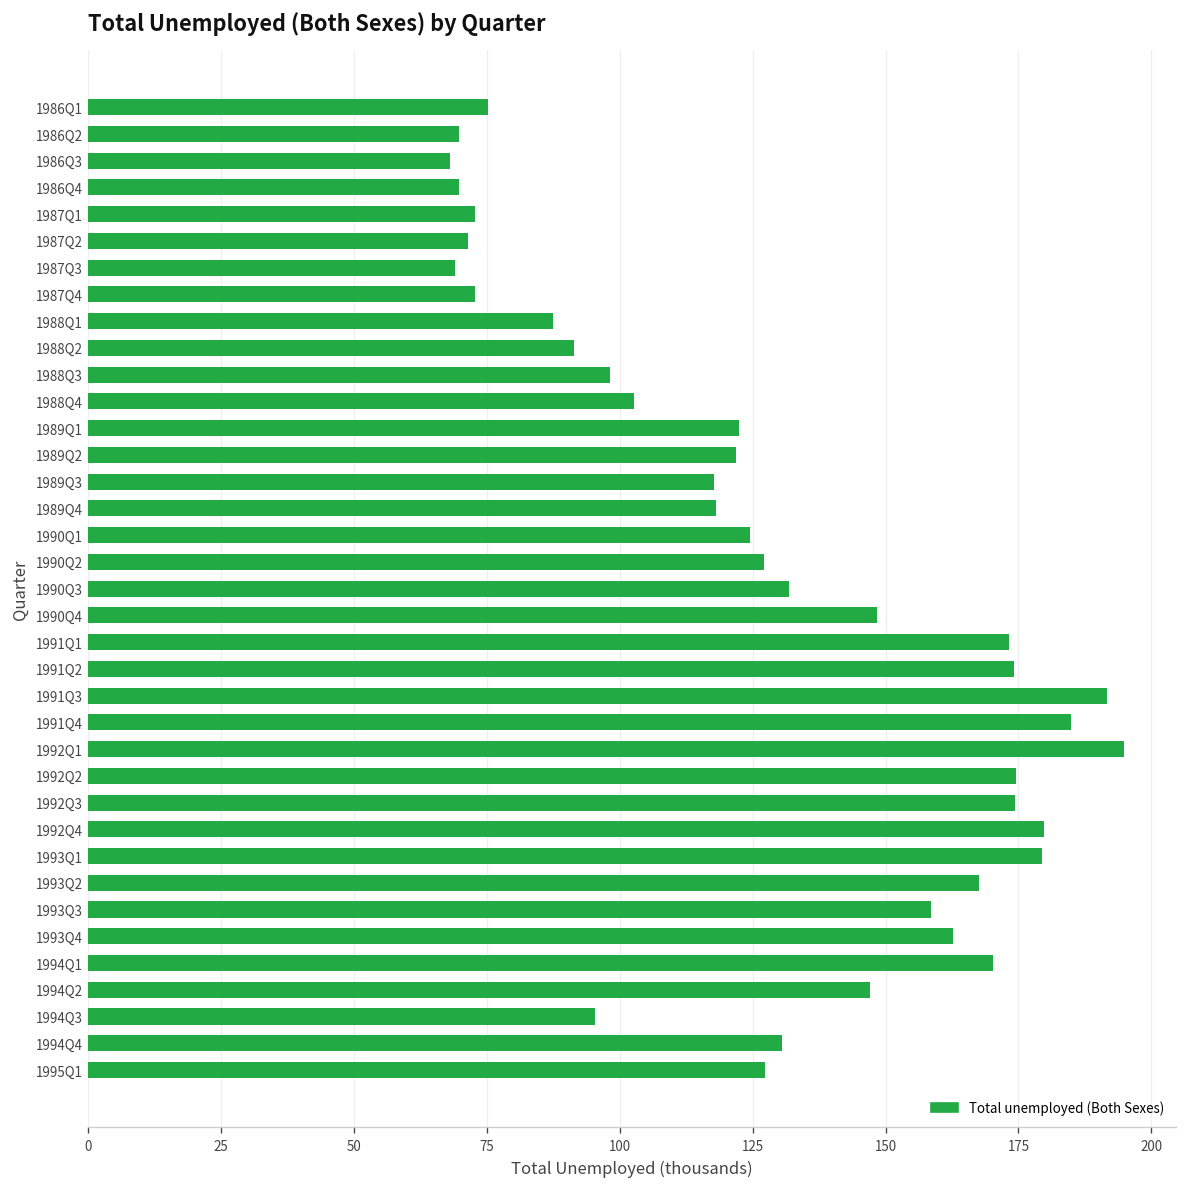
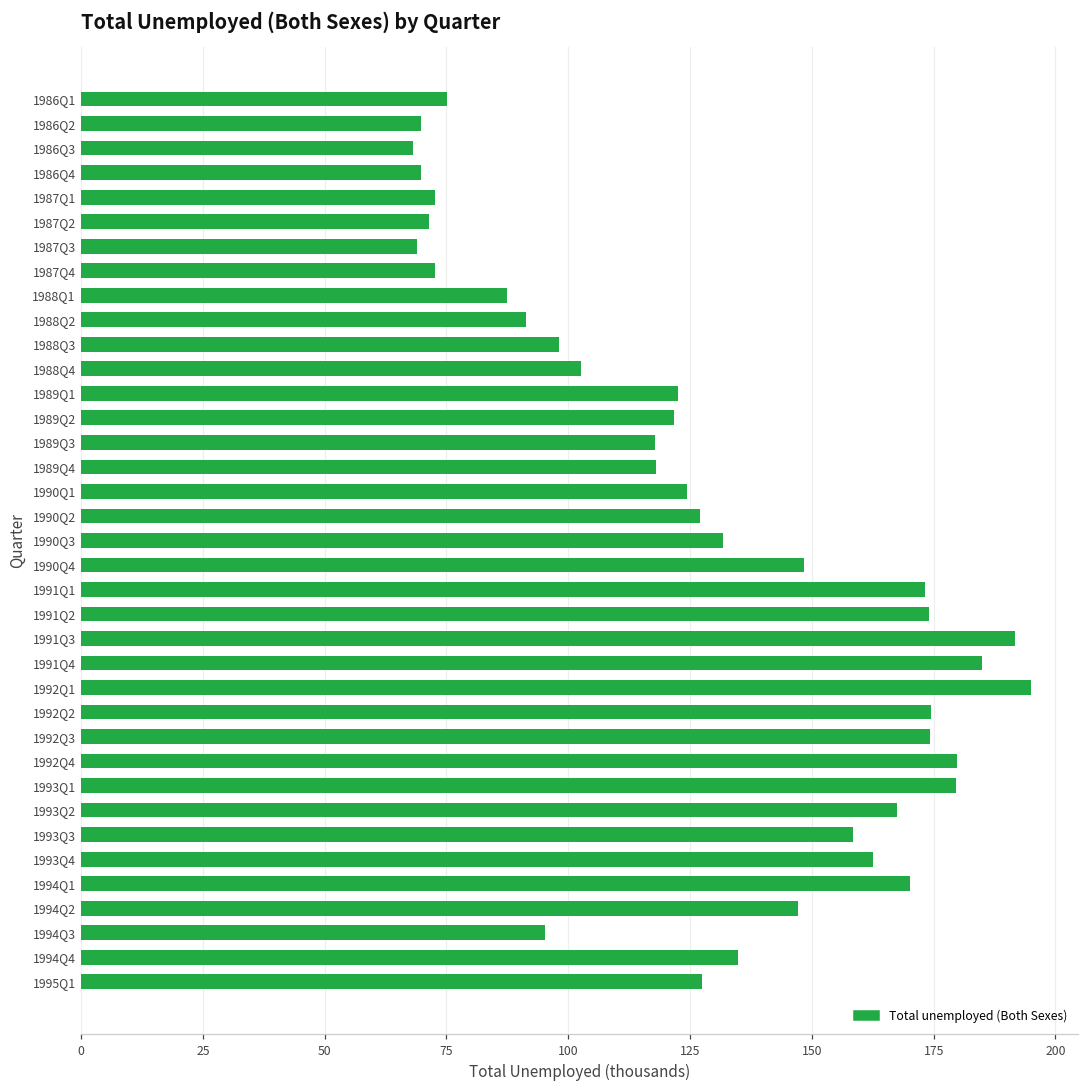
  {
    "1986Q1": 75,
    "1986Q2": 70,
    "1986Q3": 68,
    "1986Q4": 70,
    "1987Q1": 73,
    "1987Q2": 71,
    "1987Q3": 69,
    "1987Q4": 73,
    "1988Q1": 87,
    "1988Q2": 91,
    "1988Q3": 98,
    "1988Q4": 103,
    "1989Q1": 123,
    "1989Q2": 122,
    "1989Q3": 118,
    "1989Q4": 118,
    "1990Q1": 124,
    "1990Q2": 127,
    "1990Q3": 132,
    "1990Q4": 148,
    "1991Q1": 173,
    "1991Q2": 174,
    "1991Q3": 192,
    "1991Q4": 185,
    "1992Q1": 195,
    "1992Q2": 175,
    "1992Q3": 174,
    "1992Q4": 180,
    "1993Q1": 180,
    "1993Q2": 168,
    "1993Q3": 159,
    "1993Q4": 163,
    "1994Q1": 170,
    "1994Q2": 147,
    "1994Q3": 95,
-   "1994Q4": 131,
+   "1994Q4": 135,
    "1995Q1": 127
  }
